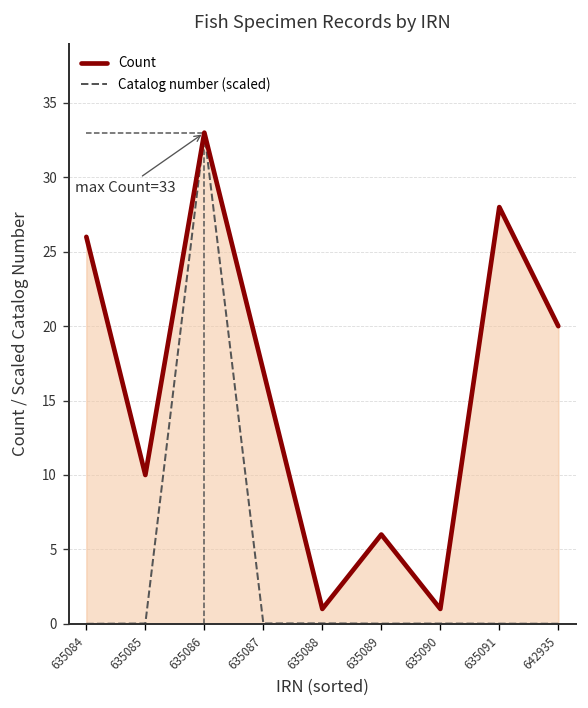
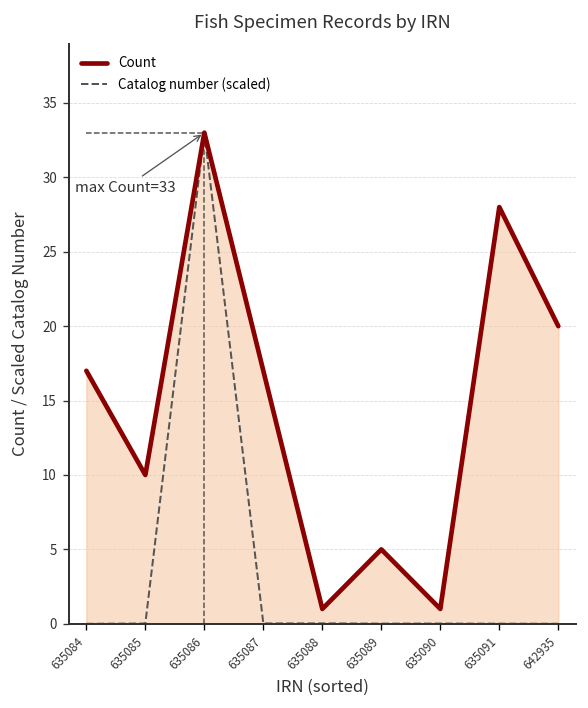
  {
    "Count": {
-     "635084": 26,
+     "635084": 17,
      "635085": 10,
      "635087": 17,
      "635088": 1,
-     "635089": 6,
+     "635089": 5,
      "635090": 1,
      "635091": 28,
      "642935": 20
    }
  }
